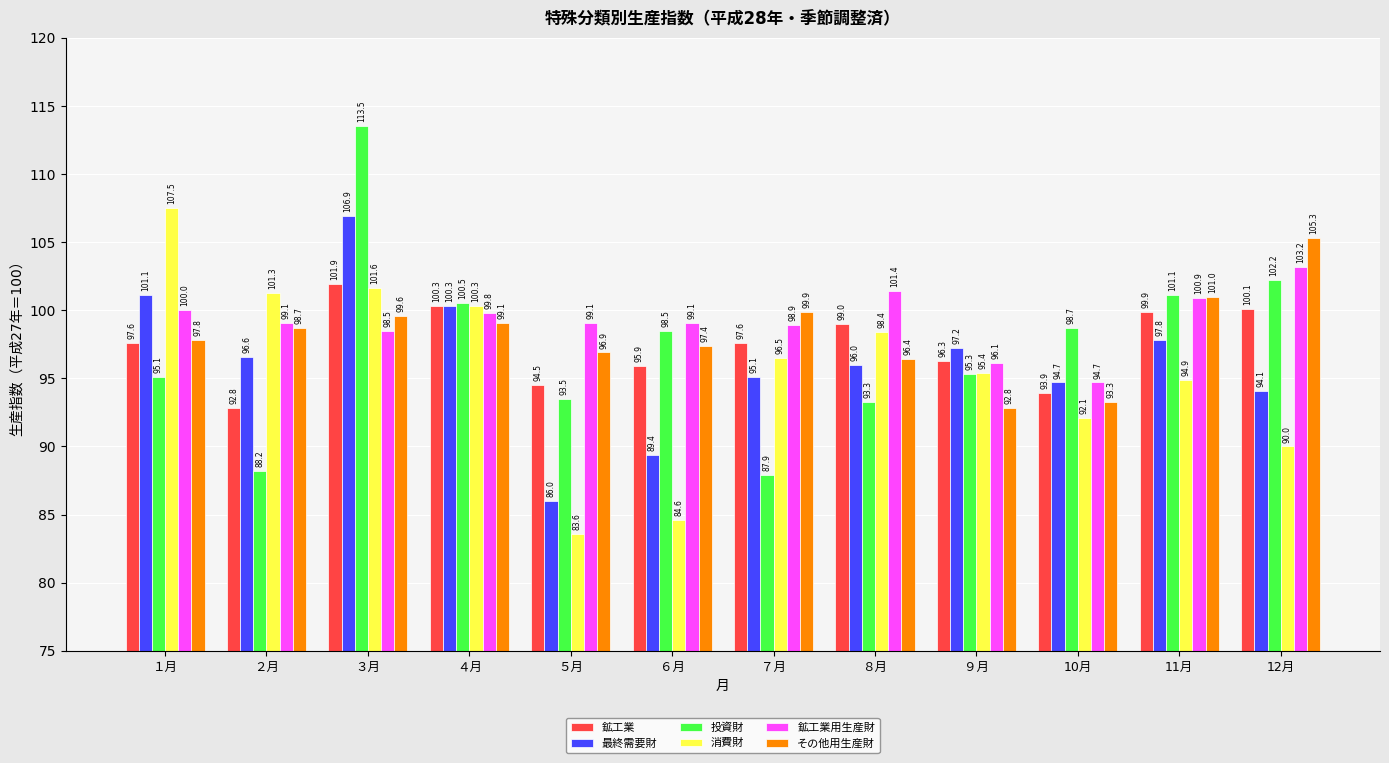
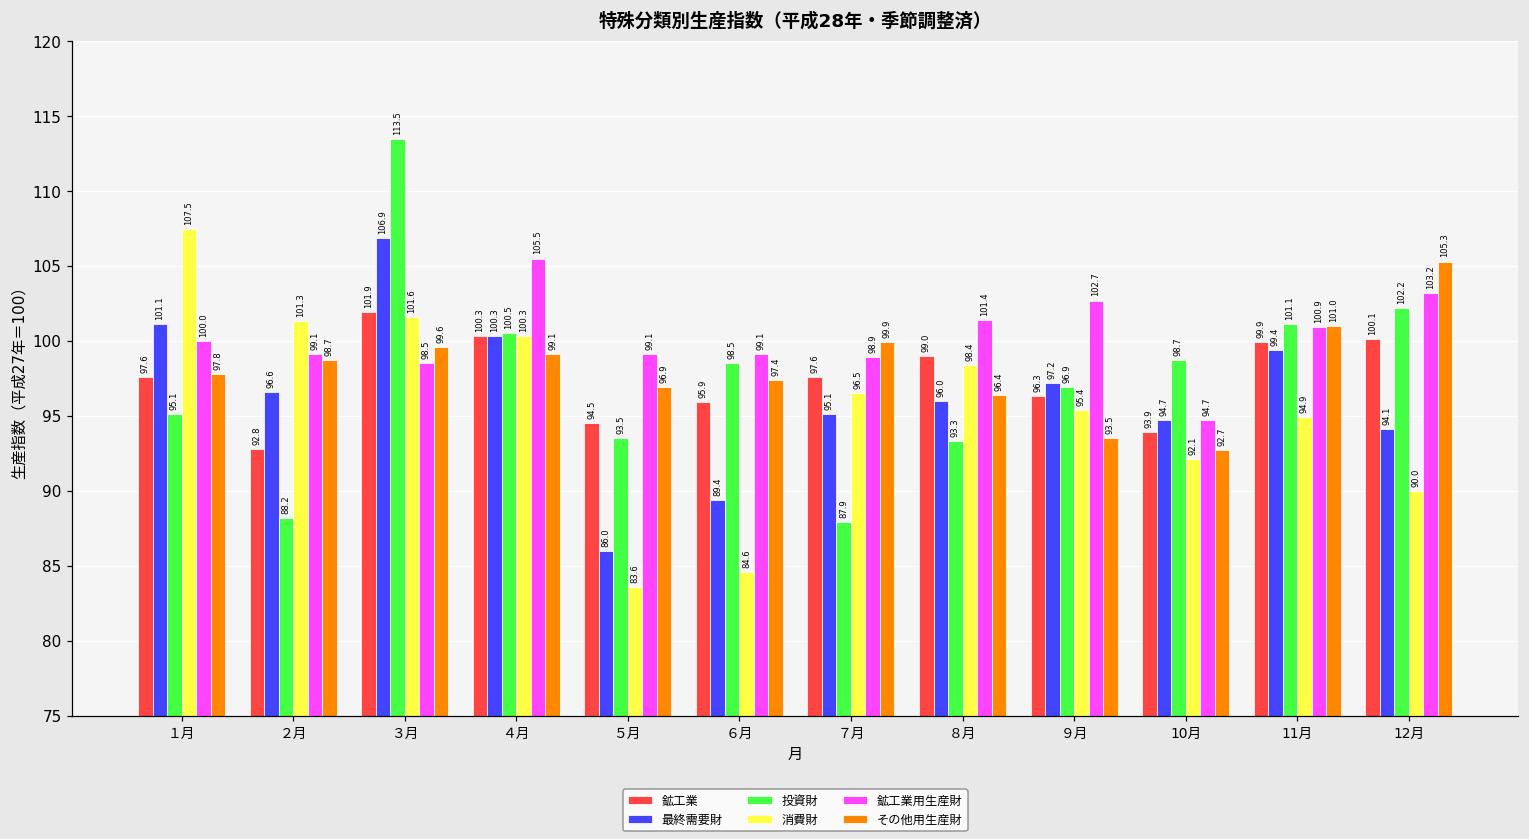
  {
    "鉱工業": {
      "１月": 97.6,
      "２月": 92.8,
      "３月": 101.9,
      "４月": 100.3,
      "５月": 94.5,
      "６月": 95.9,
      "７月": 97.6,
      "８月": 99.0,
      "９月": 96.3,
      "10月": 93.9,
      "11月": 99.9,
      "12月": 100.1
    },
    "最終需要財": {
      "１月": 101.1,
      "２月": 96.6,
      "３月": 106.9,
      "４月": 100.3,
      "５月": 86.0,
      "６月": 89.4,
      "７月": 95.1,
      "８月": 96.0,
      "９月": 97.2,
      "10月": 94.7,
-     "11月": 97.8,
+     "11月": 99.4,
      "12月": 94.1
    },
    "投資財": {
      "１月": 95.1,
      "２月": 88.2,
      "３月": 113.5,
      "４月": 100.5,
      "５月": 93.5,
      "６月": 98.5,
      "７月": 87.9,
      "８月": 93.3,
-     "９月": 95.3,
+     "９月": 96.9,
      "10月": 98.7,
      "11月": 101.1,
      "12月": 102.2
    },
    "消費財": {
      "１月": 107.5,
      "２月": 101.3,
      "３月": 101.6,
      "４月": 100.3,
      "５月": 83.6,
      "６月": 84.6,
      "７月": 96.5,
      "８月": 98.4,
      "９月": 95.4,
      "10月": 92.1,
      "11月": 94.9,
      "12月": 90.0
    },
    "鉱工業用生産財": {
      "１月": 100.0,
      "２月": 99.1,
      "３月": 98.5,
-     "４月": 99.8,
+     "４月": 105.5,
      "５月": 99.1,
      "６月": 99.1,
      "７月": 98.9,
      "８月": 101.4,
-     "９月": 96.1,
+     "９月": 102.7,
      "10月": 94.7,
      "11月": 100.9,
      "12月": 103.2
    },
    "その他用生産財": {
      "１月": 97.8,
      "２月": 98.7,
      "３月": 99.6,
      "４月": 99.1,
      "５月": 96.9,
      "６月": 97.4,
      "７月": 99.9,
      "８月": 96.4,
-     "９月": 92.8,
-     "10月": 93.3,
+     "９月": 93.5,
+     "10月": 92.7,
      "11月": 101.0,
      "12月": 105.3
    }
  }
